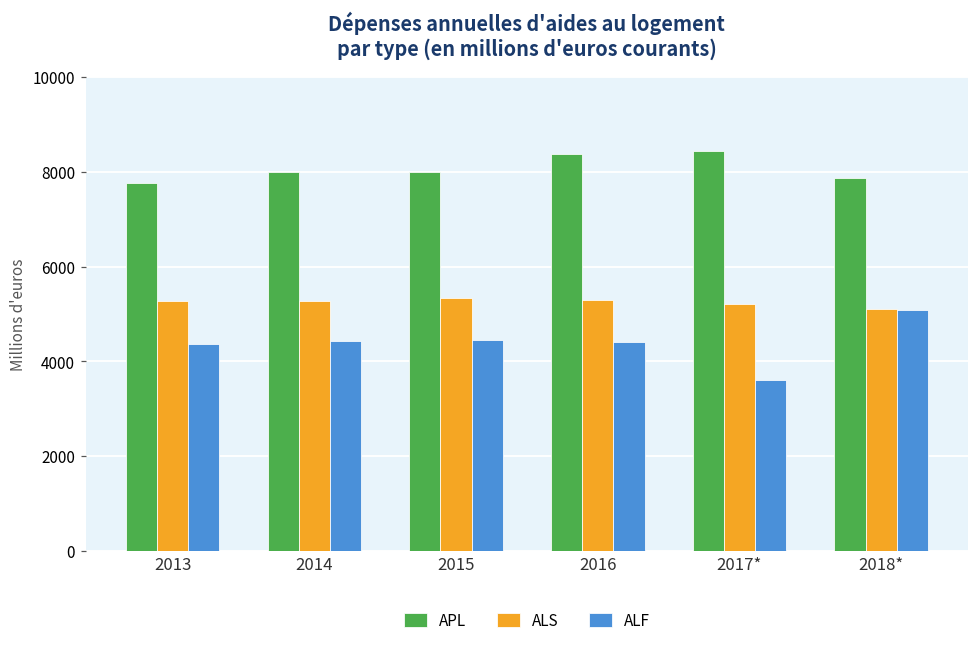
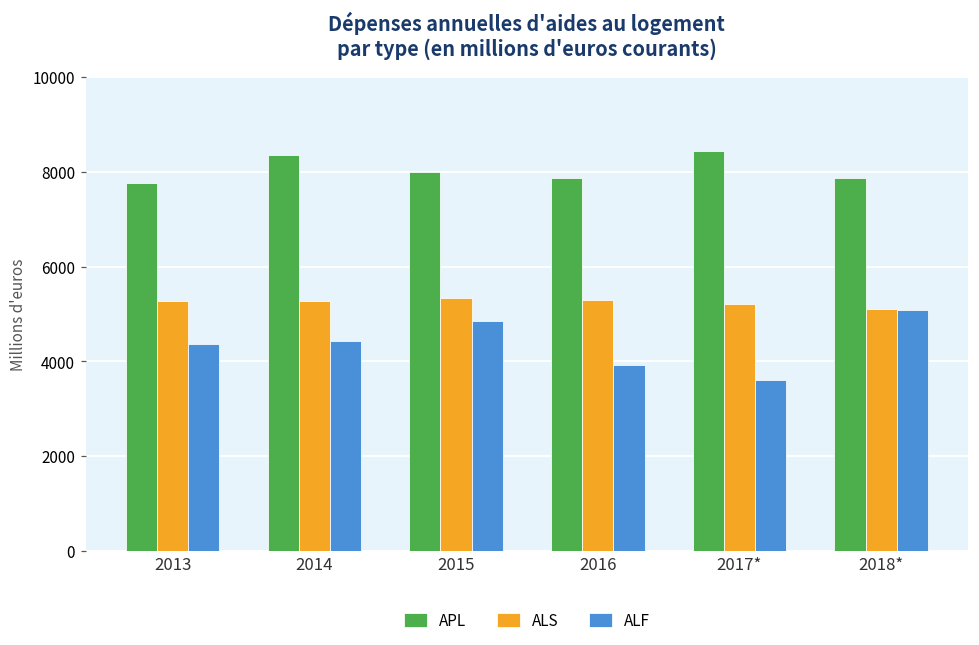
  {
    "APL": {
      "2013": 7800,
-     "2014": 8000,
+     "2014": 8300,
      "2015": 8000,
-     "2016": 8400,
+     "2016": 7900,
      "2017*": 8400,
      "2018*": 7900
    },
    "ALS": {
      "2013": 5300,
      "2014": 5300,
      "2015": 5300,
      "2016": 5300,
      "2017*": 5200,
      "2018*": 5100
    },
    "ALF": {
      "2013": 4400,
      "2014": 4400,
-     "2015": 4500,
-     "2016": 4400,
+     "2015": 4800,
+     "2016": 3900,
      "2017*": 3600,
      "2018*": 5100
    }
  }
